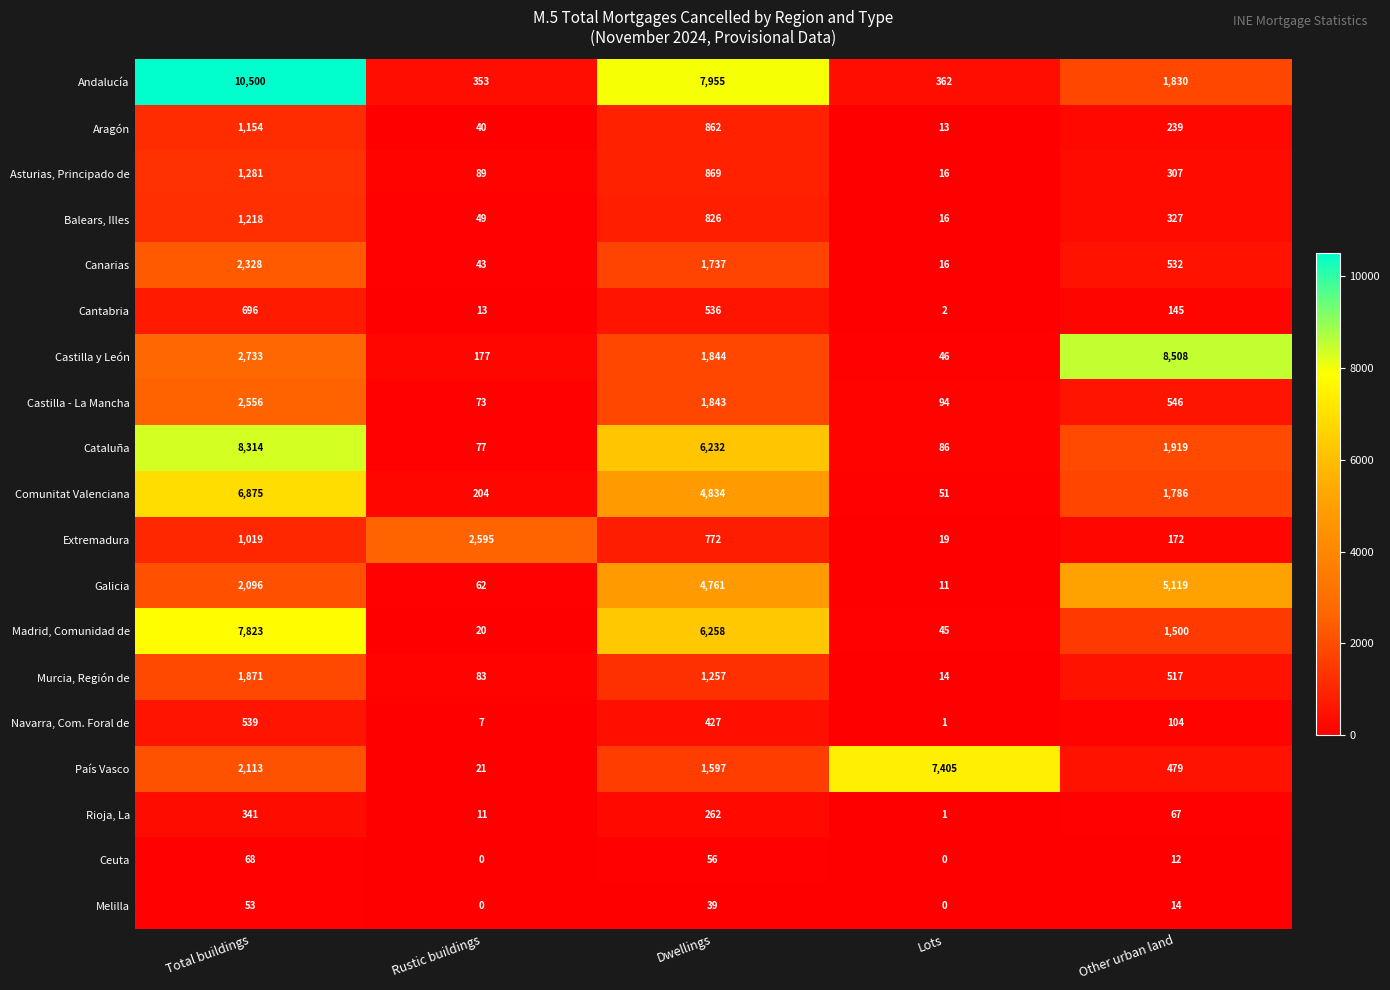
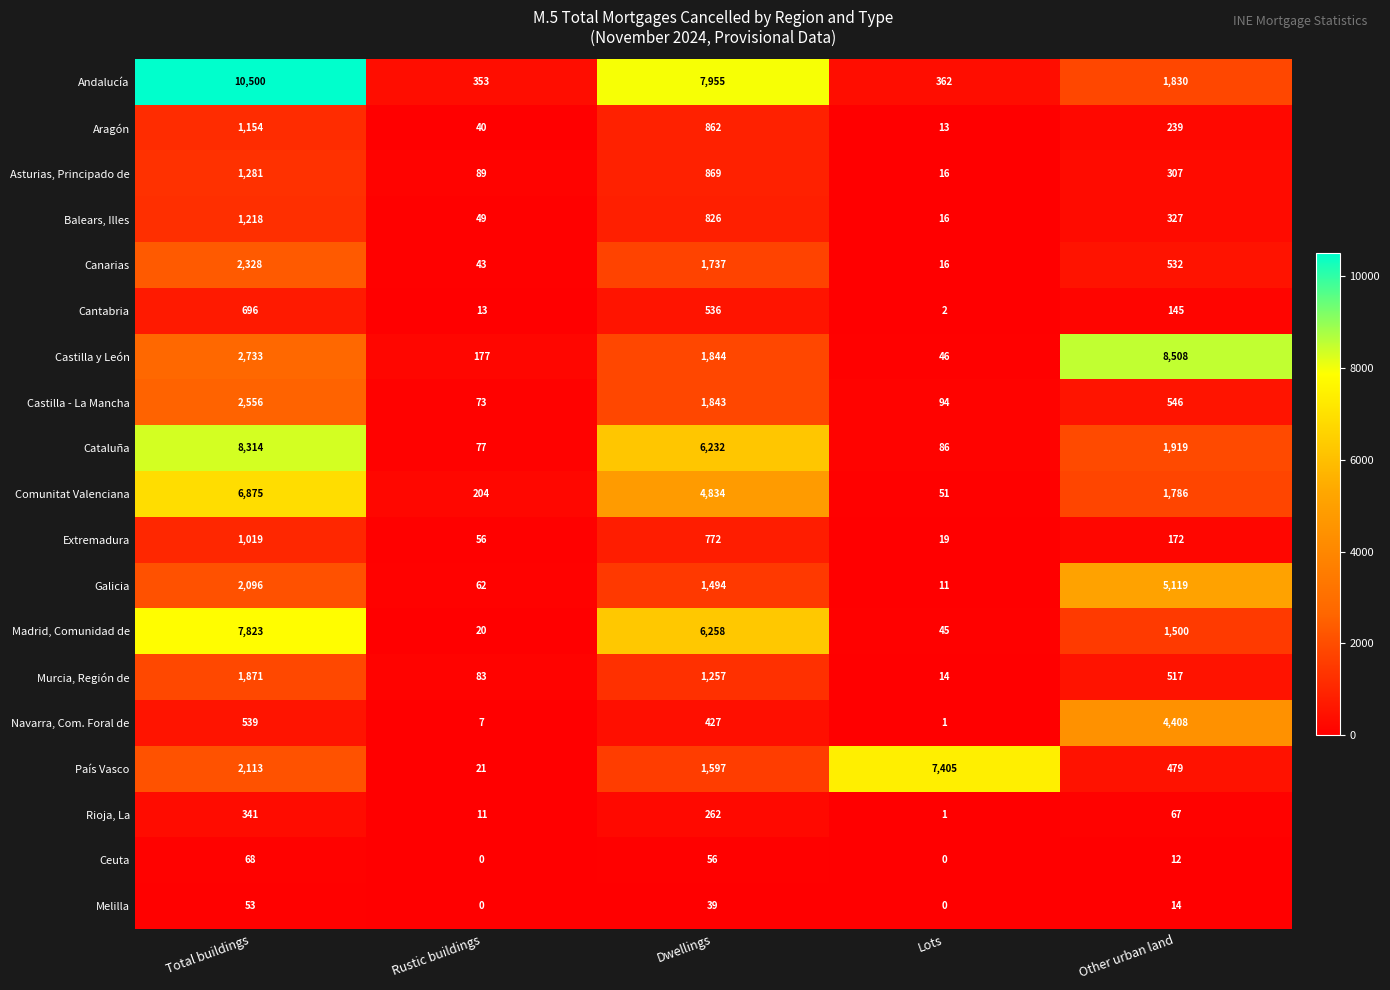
  {
    "Andalucía": {
      "Total buildings": "10,500",
      "Rustic buildings": "353",
      "Dwellings": "7,955",
      "Lots": "362",
      "Other urban land": "1,830"
    },
    "Aragón": {
      "Total buildings": "1,154",
      "Rustic buildings": "40",
      "Dwellings": "862",
      "Lots": "13",
      "Other urban land": "239"
    },
    "Asturias, Principado de": {
      "Total buildings": "1,281",
      "Rustic buildings": "89",
      "Dwellings": "869",
      "Lots": "16",
      "Other urban land": "307"
    },
    "Balears, Illes": {
      "Total buildings": "1,218",
      "Rustic buildings": "49",
      "Dwellings": "826",
      "Lots": "16",
      "Other urban land": "327"
    },
    "Canarias": {
      "Total buildings": "2,328",
      "Rustic buildings": "43",
      "Dwellings": "1,737",
      "Lots": "16",
      "Other urban land": "532"
    },
    "Cantabria": {
      "Total buildings": "696",
      "Rustic buildings": "13",
      "Dwellings": "536",
      "Lots": "2",
      "Other urban land": "145"
    },
    "Castilla y León": {
      "Total buildings": "2,733",
      "Rustic buildings": "177",
      "Dwellings": "1,844",
      "Lots": "46",
      "Other urban land": "8,508"
    },
    "Castilla - La Mancha": {
      "Total buildings": "2,556",
      "Rustic buildings": "73",
      "Dwellings": "1,843",
      "Lots": "94",
      "Other urban land": "546"
    },
    "Cataluña": {
      "Total buildings": "8,314",
      "Rustic buildings": "77",
      "Dwellings": "6,232",
      "Lots": "86",
      "Other urban land": "1,919"
    },
    "Comunitat Valenciana": {
      "Total buildings": "6,875",
      "Rustic buildings": "204",
      "Dwellings": "4,834",
      "Lots": "51",
      "Other urban land": "1,786"
    },
    "Extremadura": {
      "Total buildings": "1,019",
-     "Rustic buildings": "2,595",
+     "Rustic buildings": "56",
      "Dwellings": "772",
      "Lots": "19",
      "Other urban land": "172"
    },
    "Galicia": {
      "Total buildings": "2,096",
      "Rustic buildings": "62",
-     "Dwellings": "4,761",
+     "Dwellings": "1,494",
      "Lots": "11",
      "Other urban land": "5,119"
    },
    "Madrid, Comunidad de": {
      "Total buildings": "7,823",
      "Rustic buildings": "20",
      "Dwellings": "6,258",
      "Lots": "45",
      "Other urban land": "1,500"
    },
    "Murcia, Región de": {
      "Total buildings": "1,871",
      "Rustic buildings": "83",
      "Dwellings": "1,257",
      "Lots": "14",
      "Other urban land": "517"
    },
    "Navarra, Com. Foral de": {
      "Total buildings": "539",
      "Rustic buildings": "7",
      "Dwellings": "427",
      "Lots": "1",
-     "Other urban land": "104"
+     "Other urban land": "4,408"
    },
    "País Vasco": {
      "Total buildings": "2,113",
      "Rustic buildings": "21",
      "Dwellings": "1,597",
      "Lots": "7,405",
      "Other urban land": "479"
    },
    "Rioja, La": {
      "Total buildings": "341",
      "Rustic buildings": "11",
      "Dwellings": "262",
      "Lots": "1",
      "Other urban land": "67"
    },
    "Ceuta": {
      "Total buildings": "68",
      "Rustic buildings": "0",
      "Dwellings": "56",
      "Lots": "0",
      "Other urban land": "12"
    },
    "Melilla": {
      "Total buildings": "53",
      "Rustic buildings": "0",
      "Dwellings": "39",
      "Lots": "0",
      "Other urban land": "14"
    }
  }
